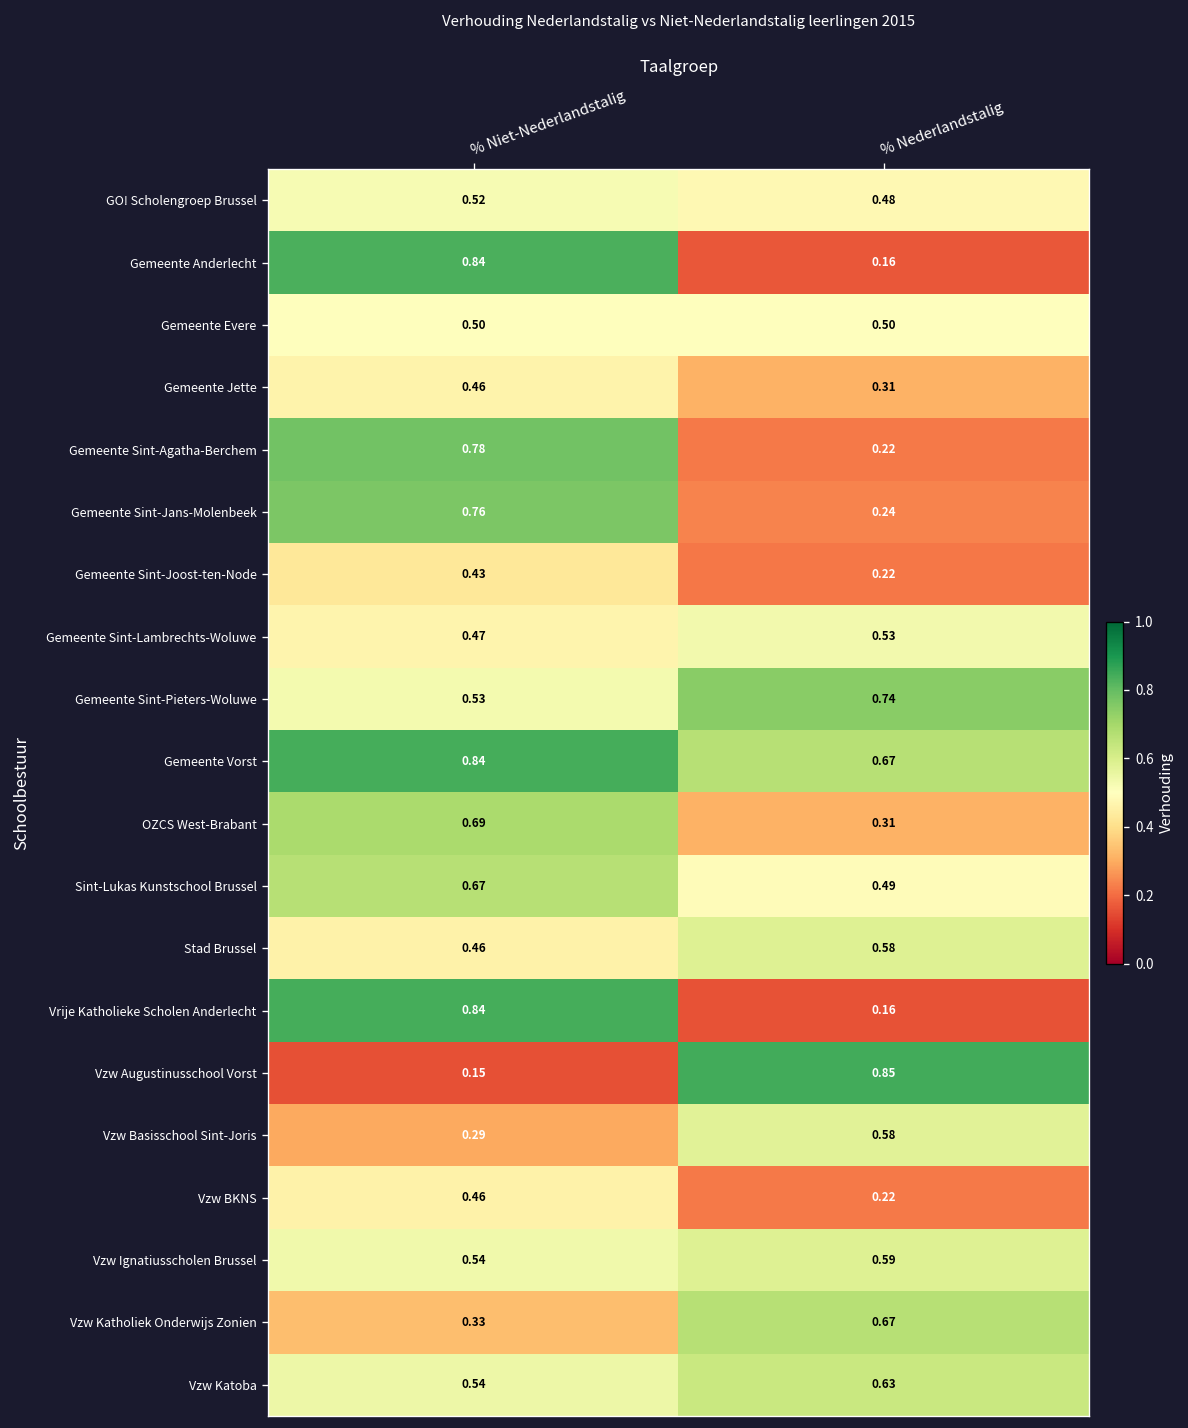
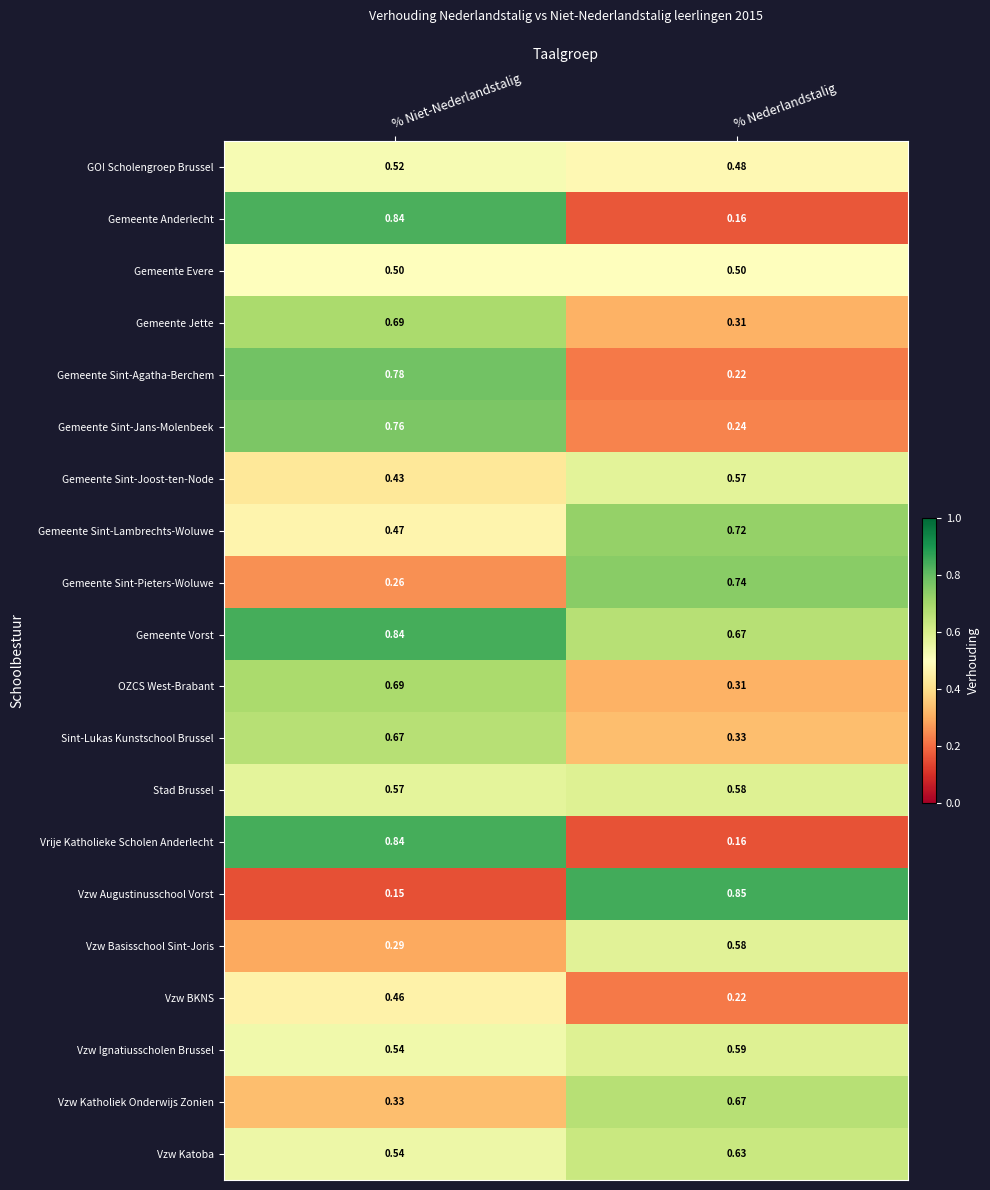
  {
    "GO! Scholengroep Brussel": {
      "% Niet-Nederlandstalig": 0.52,
      "% Nederlandstalig": 0.48
    },
    "Gemeente Anderlecht": {
      "% Niet-Nederlandstalig": 0.84,
      "% Nederlandstalig": 0.16
    },
    "Gemeente Evere": {
      "% Niet-Nederlandstalig": 0.50,
      "% Nederlandstalig": 0.50
    },
    "Gemeente Jette": {
-     "% Niet-Nederlandstalig": 0.46,
+     "% Niet-Nederlandstalig": 0.69,
      "% Nederlandstalig": 0.31
    },
    "Gemeente Sint-Agatha-Berchem": {
      "% Niet-Nederlandstalig": 0.78,
      "% Nederlandstalig": 0.22
    },
    "Gemeente Sint-Jans-Molenbeek": {
      "% Niet-Nederlandstalig": 0.76,
      "% Nederlandstalig": 0.24
    },
    "Gemeente Sint-Joost-ten-Node": {
      "% Niet-Nederlandstalig": 0.43,
-     "% Nederlandstalig": 0.22
+     "% Nederlandstalig": 0.57
    },
    "Gemeente Sint-Lambrechts-Woluwe": {
      "% Niet-Nederlandstalig": 0.47,
-     "% Nederlandstalig": 0.53
+     "% Nederlandstalig": 0.72
    },
    "Gemeente Sint-Pieters-Woluwe": {
-     "% Niet-Nederlandstalig": 0.53,
+     "% Niet-Nederlandstalig": 0.26,
      "% Nederlandstalig": 0.74
    },
    "Gemeente Vorst": {
      "% Niet-Nederlandstalig": 0.84,
      "% Nederlandstalig": 0.67
    },
    "OZCS West-Brabant": {
      "% Niet-Nederlandstalig": 0.69,
      "% Nederlandstalig": 0.31
    },
    "Sint-Lukas Kunstschool Brussel": {
      "% Niet-Nederlandstalig": 0.67,
-     "% Nederlandstalig": 0.49
+     "% Nederlandstalig": 0.33
    },
    "Stad Brussel": {
-     "% Niet-Nederlandstalig": 0.46,
+     "% Niet-Nederlandstalig": 0.57,
      "% Nederlandstalig": 0.58
    },
    "Vrije Katholieke Scholen Anderlecht": {
      "% Niet-Nederlandstalig": 0.84,
      "% Nederlandstalig": 0.16
    },
    "Vzw Augustinusschool Vorst": {
      "% Niet-Nederlandstalig": 0.15,
      "% Nederlandstalig": 0.85
    },
    "Vzw Basisschool Sint-Joris": {
      "% Niet-Nederlandstalig": 0.29,
      "% Nederlandstalig": 0.58
    },
    "Vzw BKNS": {
      "% Niet-Nederlandstalig": 0.46,
      "% Nederlandstalig": 0.22
    },
    "Vzw Ignatiusscholen Brussel": {
      "% Niet-Nederlandstalig": 0.54,
      "% Nederlandstalig": 0.59
    },
    "Vzw Katholiek Onderwijs Zonien": {
      "% Niet-Nederlandstalig": 0.33,
      "% Nederlandstalig": 0.67
    },
    "Vzw Katoba": {
      "% Niet-Nederlandstalig": 0.54,
      "% Nederlandstalig": 0.63
    }
  }
